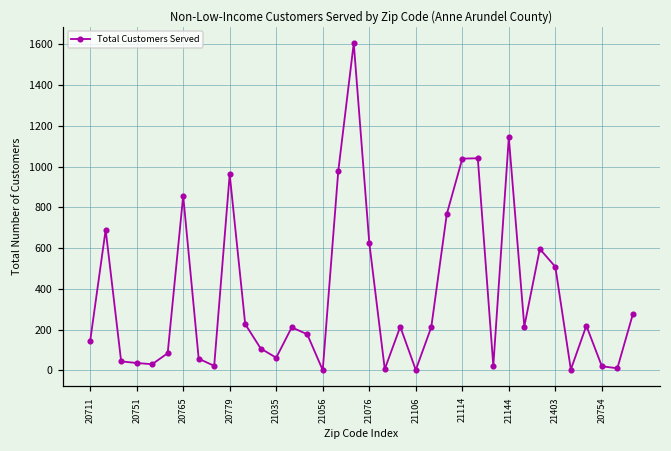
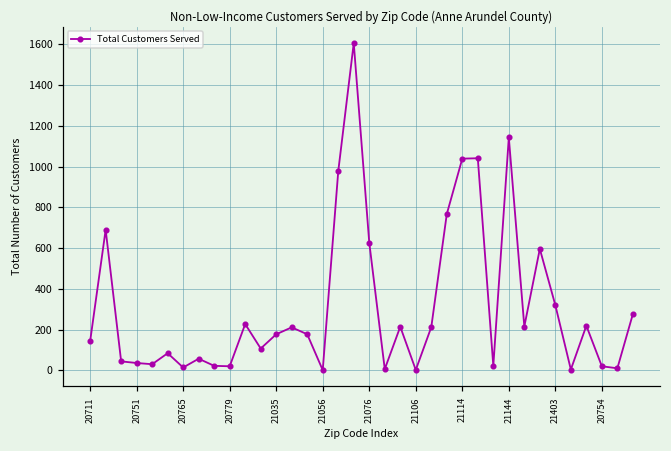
  {
    "20711": 140,
    "20751": 40,
-   "20765": 860,
-   "20779": 960,
-   "21035": 60,
+   "20765": 10,
+   "20779": 20,
+   "21035": 180,
    "21056": 0,
    "21076": 630,
    "21106": 0,
    "21114": 1040,
    "21144": 1140,
-   "21403": 510,
+   "21403": 320,
    "20754": 20
  }
